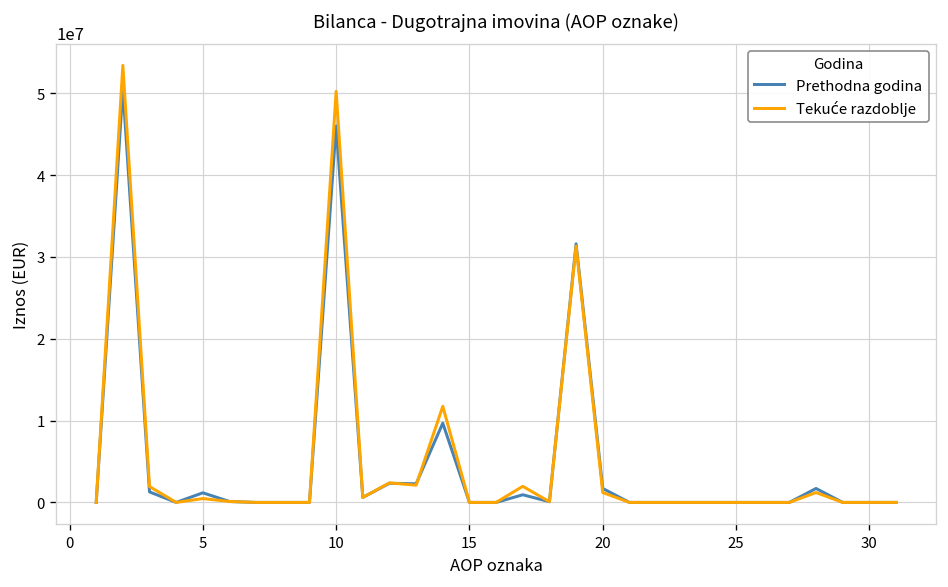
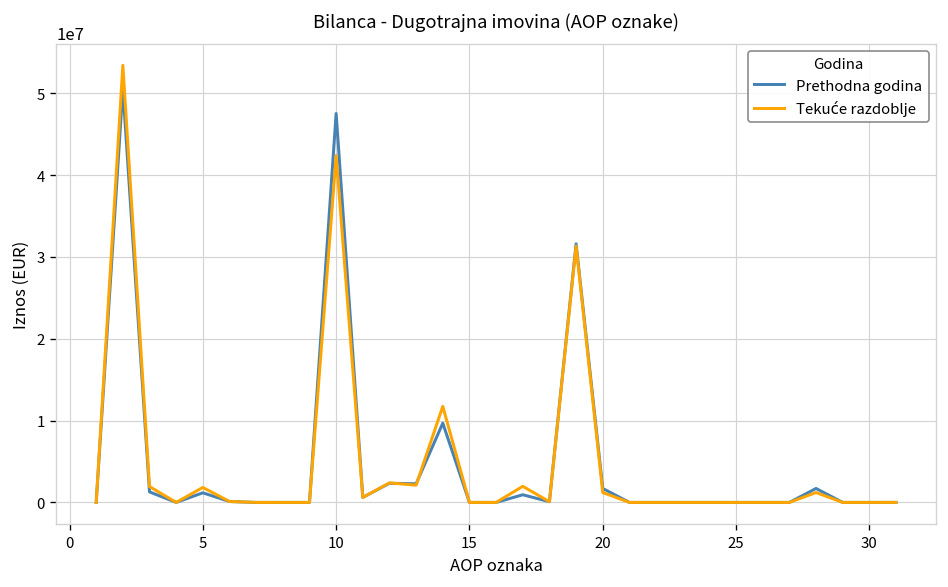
  {
    "Prethodna godina": {
      "5": 1000000,
-     "10": 46000000,
+     "10": 48000000,
      "20": 2000000
    },
    "Tekuće razdoblje": {
-     "5": 0,
-     "10": 50000000,
+     "5": 2000000,
+     "10": 42000000,
      "20": 1000000
    }
  }
